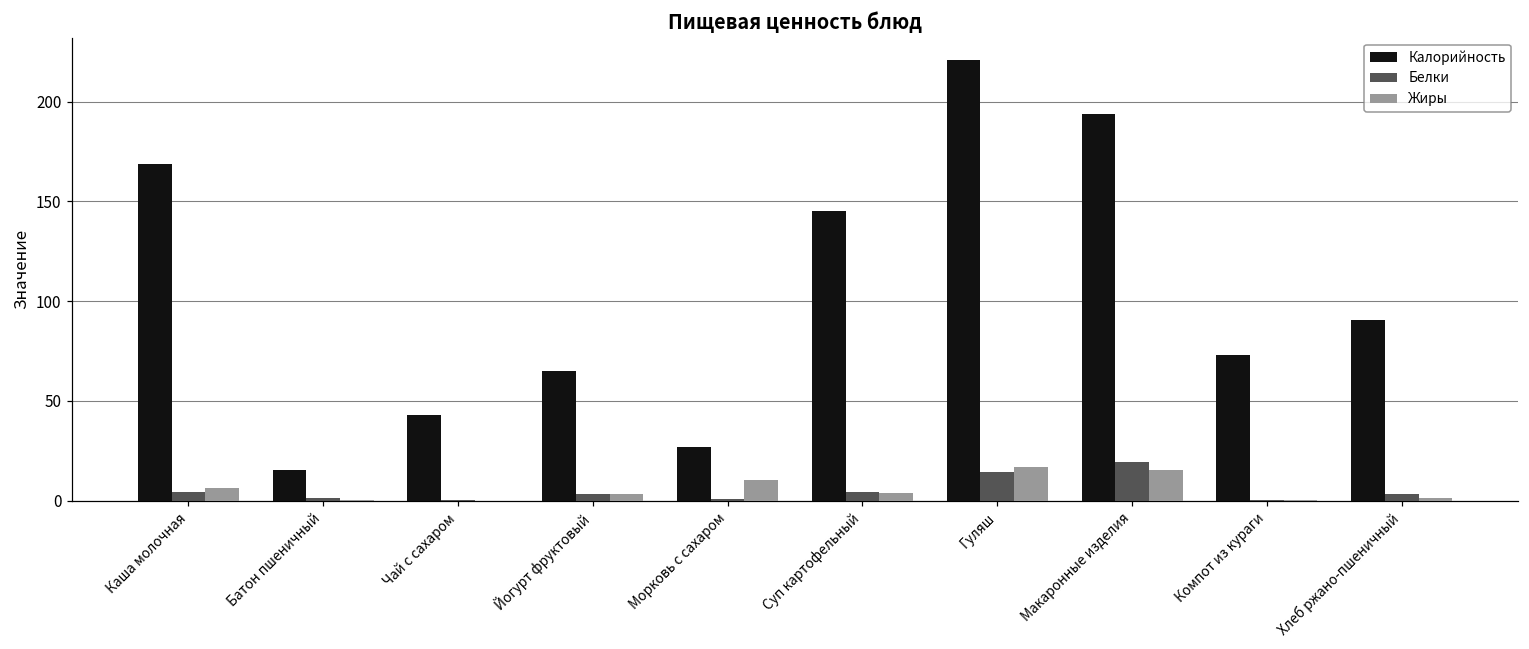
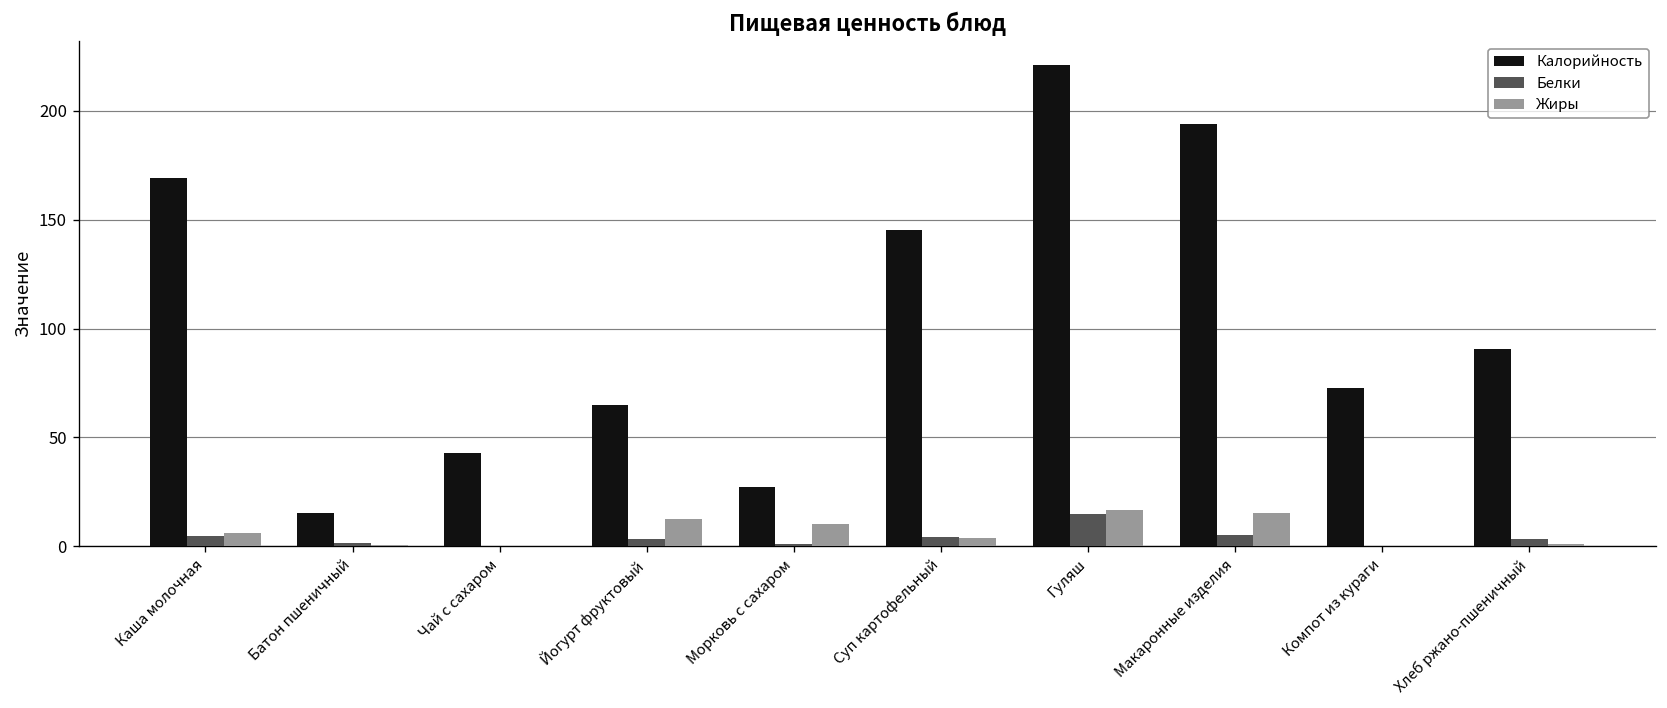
  {
    "Калорийность": {
      "Каша молочная": 169,
      "Батон пшеничный": 15,
      "Чай с сахаром": 43,
      "Йогурт фруктовый": 65,
      "Морковь с сахаром": 27,
      "Суп картофельный": 145,
      "Гуляш": 221,
      "Макаронные изделия": 194,
      "Компот из кураги": 73,
      "Хлеб ржано-пшеничный": 91
    },
    "Белки": {
      "Каша молочная": 5,
      "Батон пшеничный": 2,
      "Йогурт фруктовый": 3,
      "Суп картофельный": 4,
      "Гуляш": 15,
-     "Макаронные изделия": 19,
+     "Макаронные изделия": 5,
      "Хлеб ржано-пшеничный": 3
    },
    "Жиры": {
      "Каша молочная": 6,
      "Чай с сахаром": 0,
-     "Йогурт фруктовый": 4,
+     "Йогурт фруктовый": 13,
      "Морковь с сахаром": 10,
      "Суп картофельный": 4,
      "Гуляш": 17,
      "Макаронные изделия": 15
    }
  }
